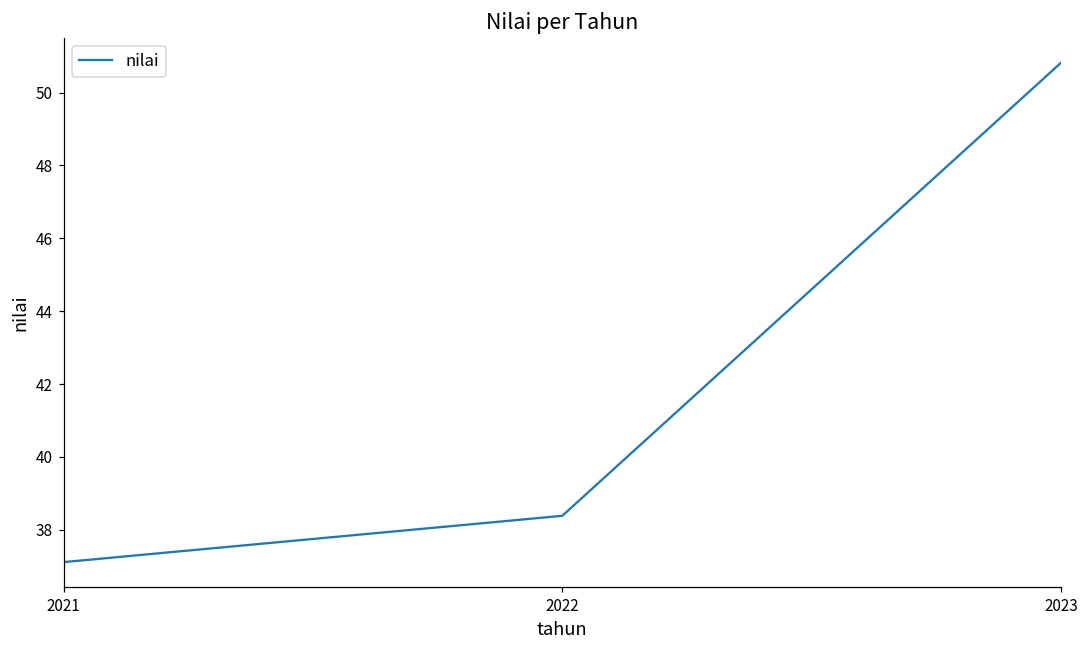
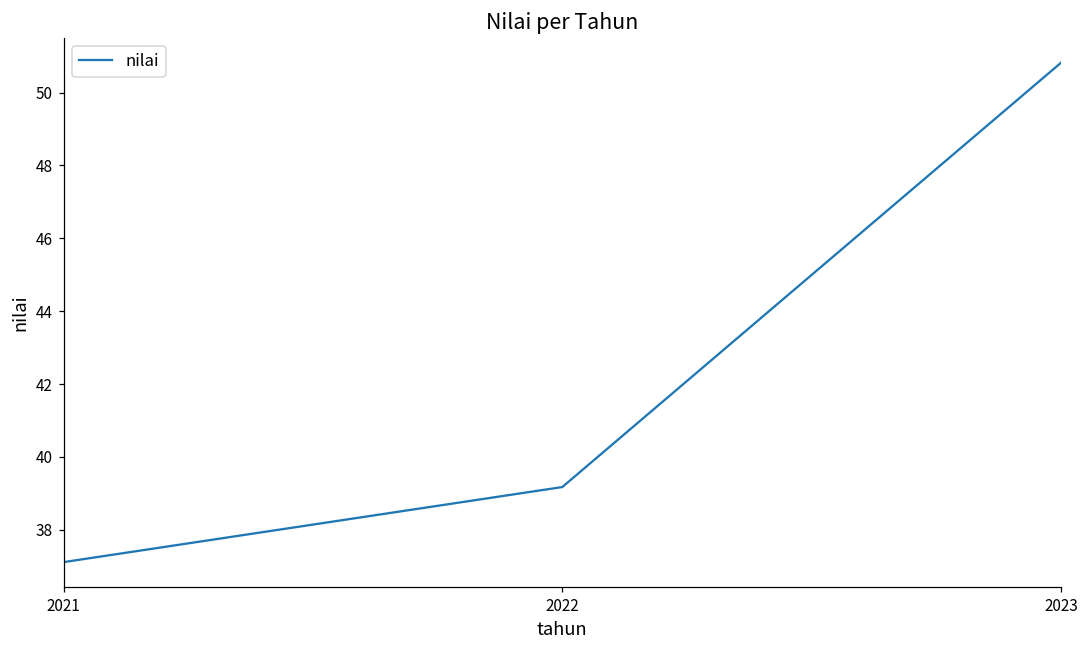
  {
    "2021": 37.1,
-   "2022": 38.4,
+   "2022": 39.2,
    "2023": 50.8
  }
